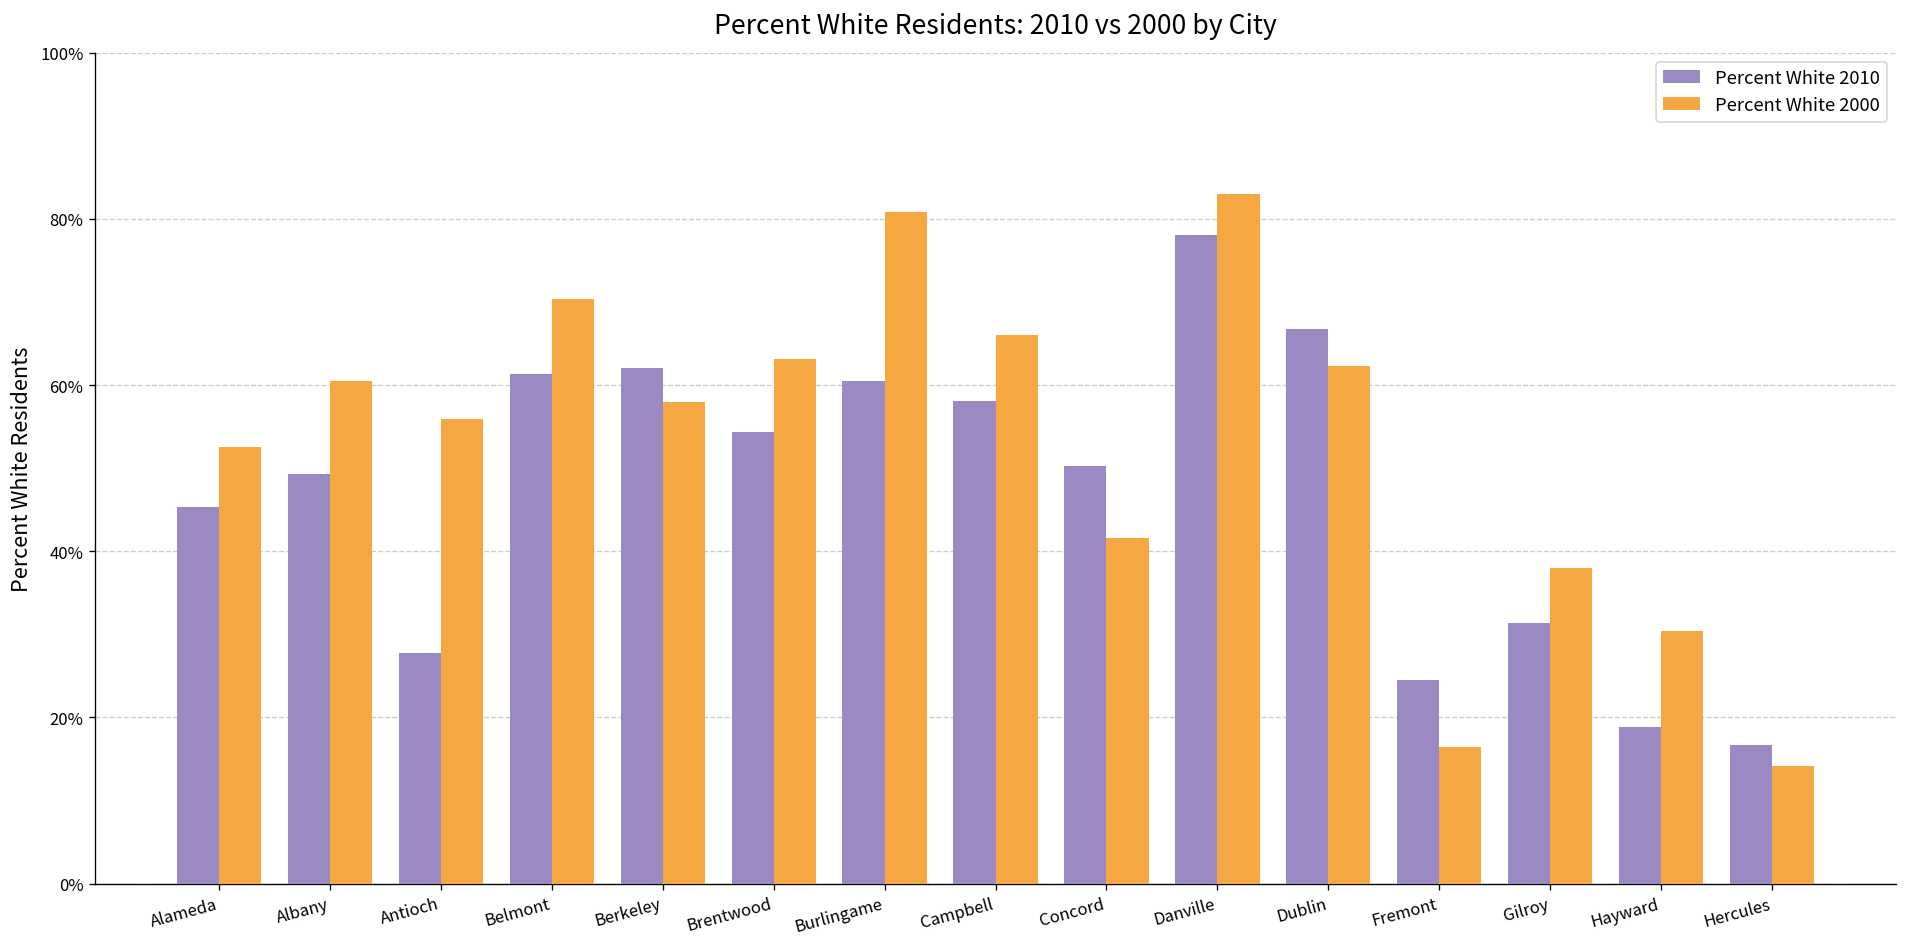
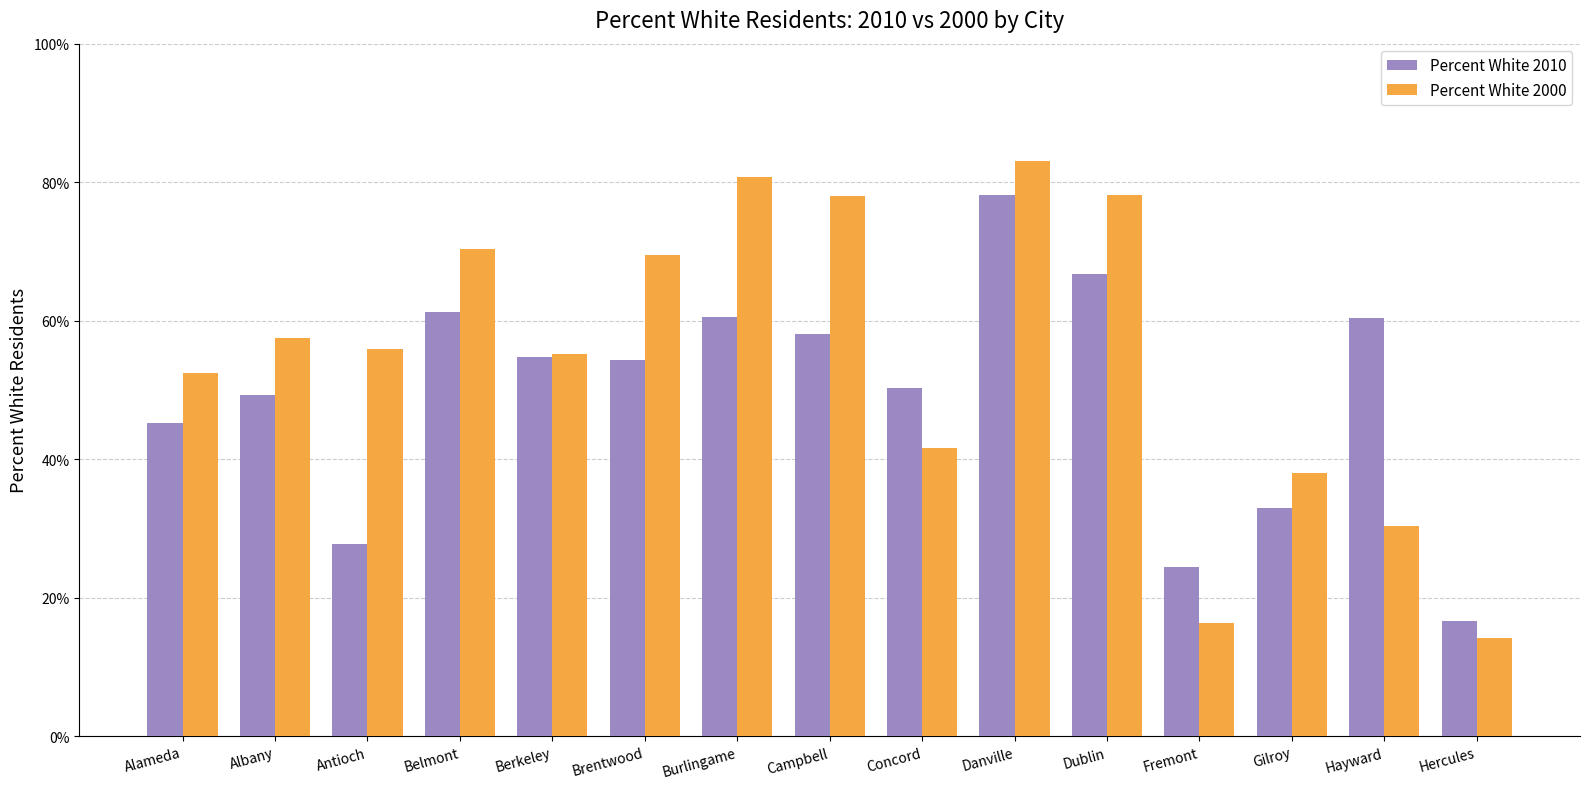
  {
    "Percent White 2010": {
      "Alameda": "45%",
      "Albany": "49%",
      "Antioch": "28%",
      "Belmont": "61%",
-     "Berkeley": "62%",
+     "Berkeley": "55%",
      "Brentwood": "54%",
      "Burlingame": "61%",
      "Campbell": "58%",
      "Concord": "50%",
      "Danville": "78%",
      "Dublin": "67%",
      "Fremont": "25%",
-     "Gilroy": "31%",
-     "Hayward": "19%",
+     "Gilroy": "33%",
+     "Hayward": "60%",
      "Hercules": "17%"
    },
    "Percent White 2000": {
      "Alameda": "53%",
-     "Albany": "61%",
+     "Albany": "57%",
      "Antioch": "56%",
      "Belmont": "70%",
-     "Berkeley": "58%",
-     "Brentwood": "63%",
+     "Berkeley": "55%",
+     "Brentwood": "70%",
      "Burlingame": "81%",
-     "Campbell": "66%",
+     "Campbell": "78%",
      "Concord": "42%",
      "Danville": "83%",
-     "Dublin": "62%",
+     "Dublin": "78%",
      "Fremont": "16%",
      "Gilroy": "38%",
      "Hayward": "30%",
      "Hercules": "14%"
    }
  }
